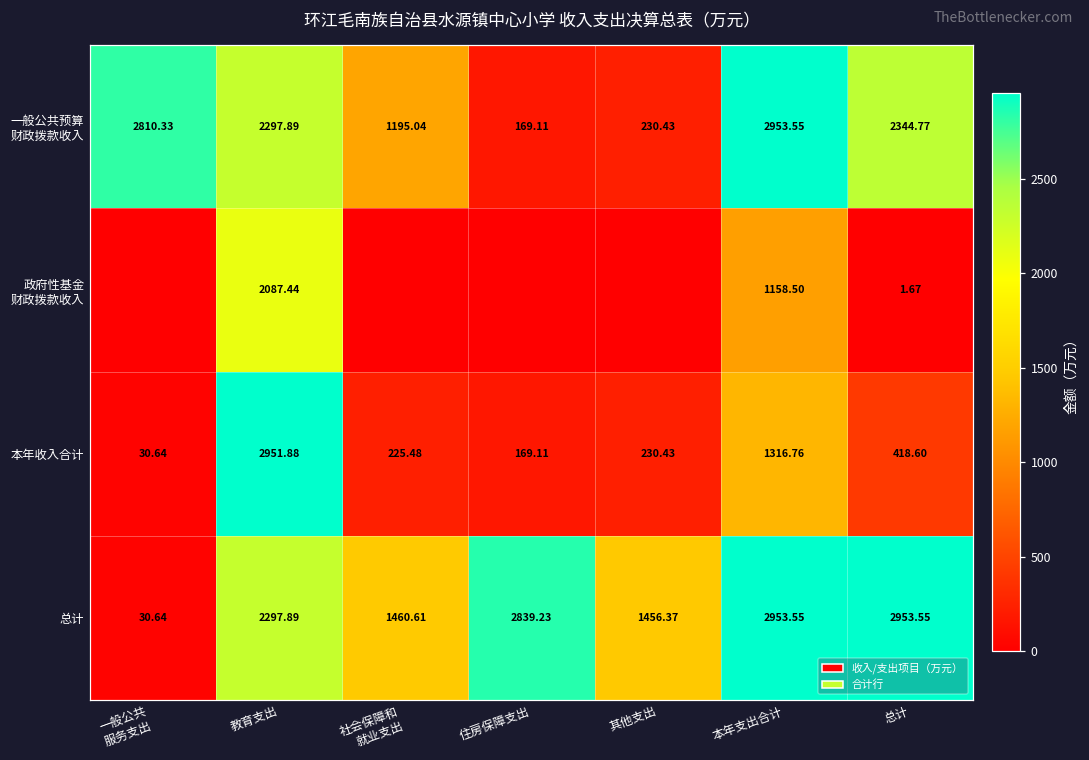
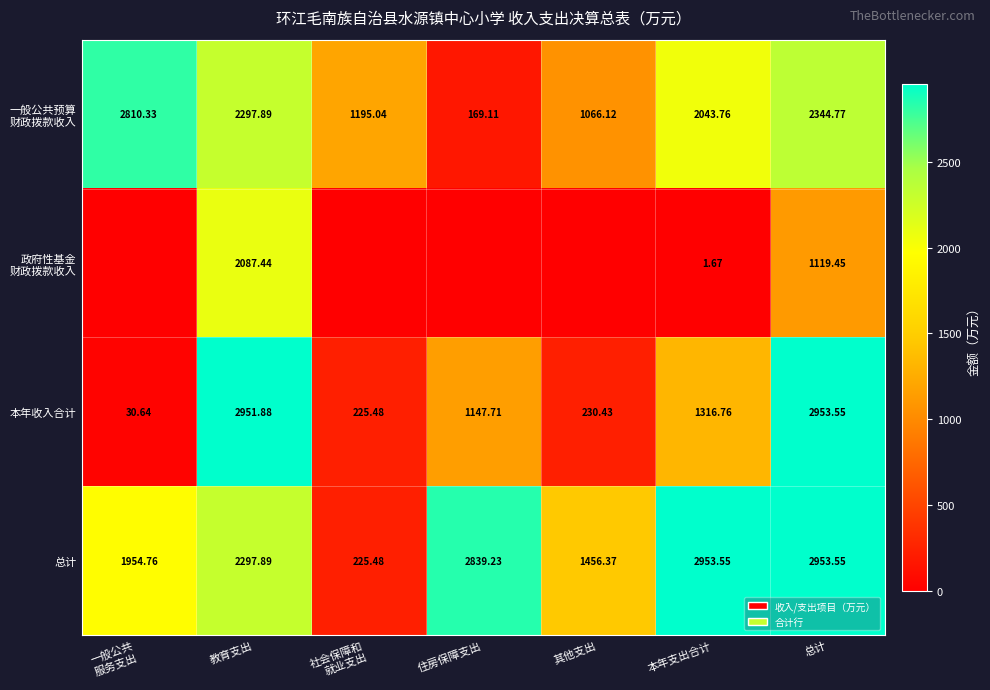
  {
    "一般公共预算 财政拨款收入": {
      "一般公共 服务支出": 2810.33,
      "教育支出": 2297.89,
      "社会保障和 就业支出": 1195.04,
      "住房保障支出": 169.11,
-     "其他支出": 230.43,
-     "本年支出合计": 2953.55,
+     "其他支出": 1066.12,
+     "本年支出合计": 2043.76,
      "总计": 2344.77
    },
    "政府性基金 财政拨款收入": {
      "教育支出": 2087.44,
-     "本年支出合计": 1158.50,
-     "总计": 1.67
+     "本年支出合计": 1.67,
+     "总计": 1119.45
    },
    "本年收入合计": {
      "一般公共 服务支出": 30.64,
      "教育支出": 2951.88,
      "社会保障和 就业支出": 225.48,
-     "住房保障支出": 169.11,
+     "住房保障支出": 1147.71,
      "其他支出": 230.43,
      "本年支出合计": 1316.76,
-     "总计": 418.60
+     "总计": 2953.55
    },
    "总计": {
-     "一般公共 服务支出": 30.64,
+     "一般公共 服务支出": 1954.76,
      "教育支出": 2297.89,
-     "社会保障和 就业支出": 1460.61,
+     "社会保障和 就业支出": 225.48,
      "住房保障支出": 2839.23,
      "其他支出": 1456.37,
      "本年支出合计": 2953.55,
      "总计": 2953.55
    }
  }
